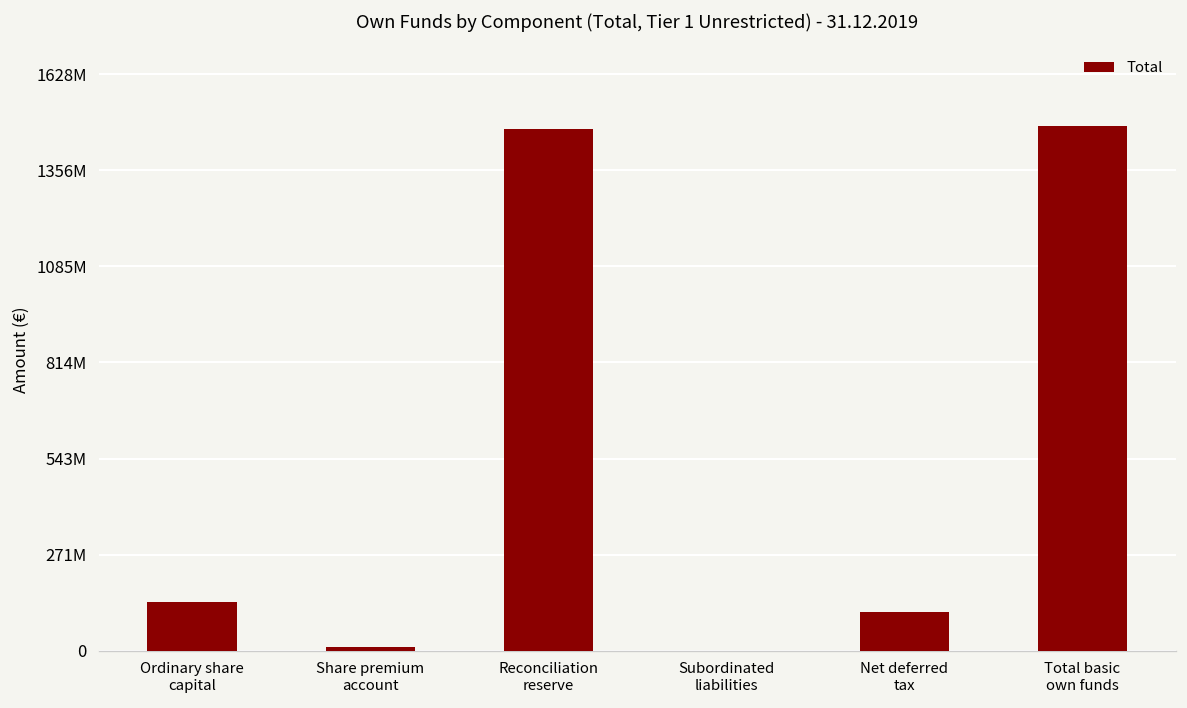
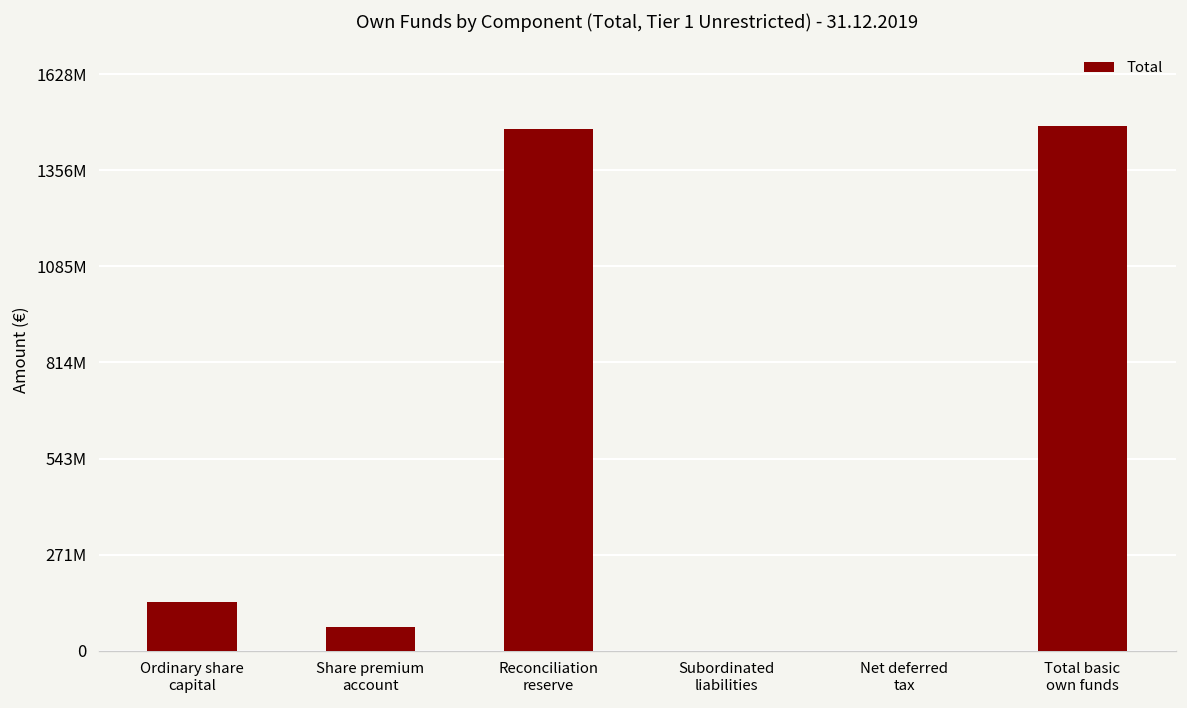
  {
    "Ordinary share capital": 140000000,
-   "Share premium account": 10000000,
+   "Share premium account": 70000000,
    "Reconciliation reserve": 1470000000,
-   "Net deferred tax": 110000000,
+   "Net deferred tax": 0,
    "Total basic own funds": 1480000000
  }
